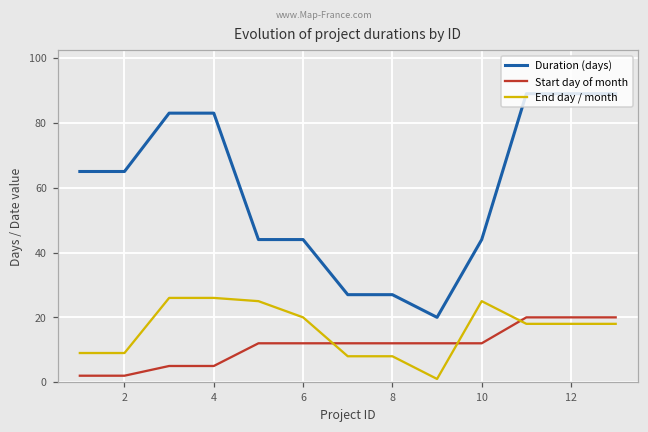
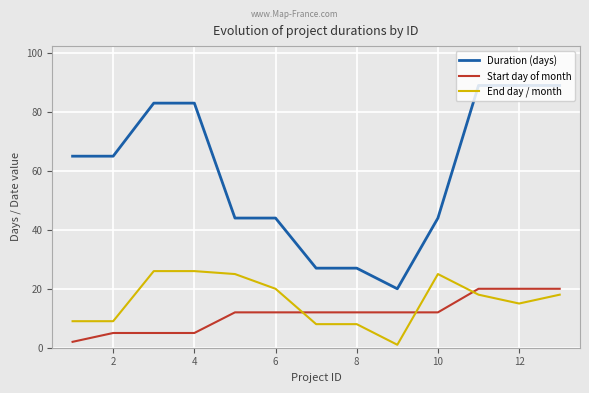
  {
    "Duration (days)": {
      "2": 65,
      "4": 83,
      "6": 44,
      "8": 27,
      "10": 44
    },
    "Start day of month": {
-     "2": 2,
+     "2": 5,
      "4": 5,
      "6": 12,
      "8": 12,
      "10": 12,
      "12": 20
    },
    "End day / month": {
      "2": 9,
      "4": 26,
      "6": 20,
      "8": 8,
      "10": 25,
-     "12": 18
+     "12": 15
    }
  }
